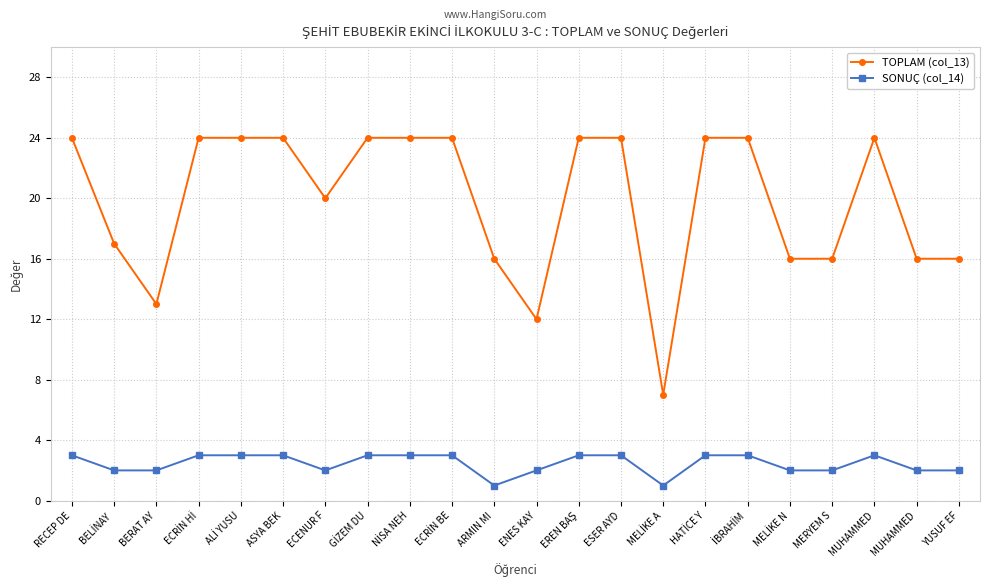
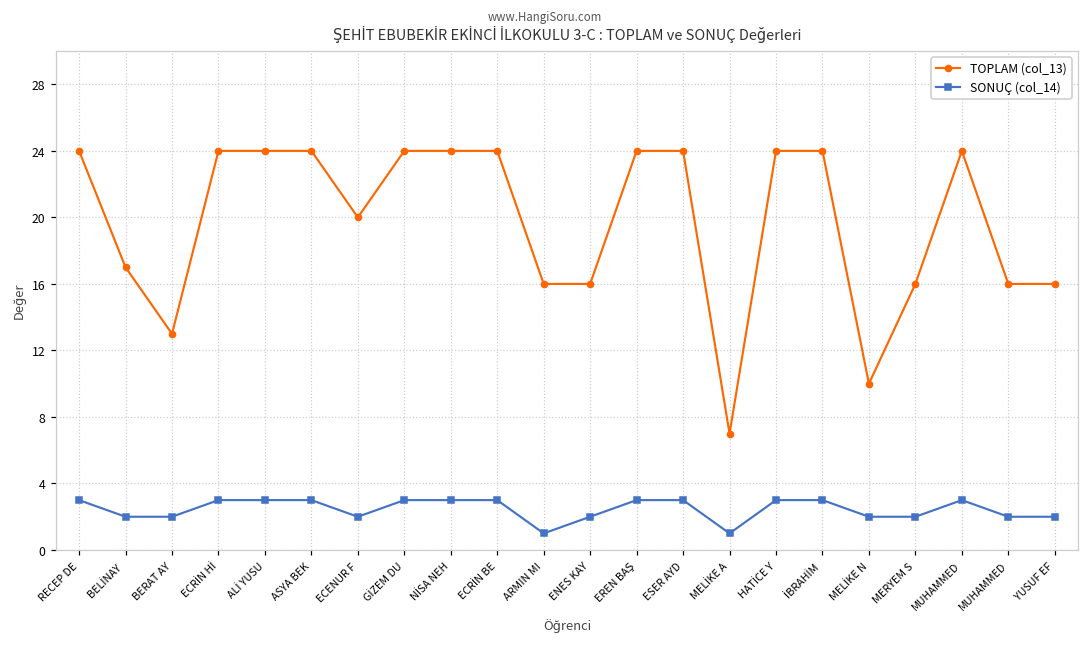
  {
    "TOPLAM (col_13)": {
      "RECEP DE": 24,
      "BELİNAY": 17,
      "BERAT AY": 13,
      "ECRİN Hİ": 24,
      "ALİ YUSU": 24,
      "ASYA BEK": 24,
      "ECENUR F": 20,
      "GİZEM DU": 24,
      "NİSA NEH": 24,
      "ECRİN BE": 24,
      "ARMIN MI": 16,
-     "ENES KAY": 12,
+     "ENES KAY": 16,
      "EREN BAŞ": 24,
      "ESER AYD": 24,
      "MELİKE A": 7,
      "HATİCE Y": 24,
      "İBRAHİM": 24,
-     "MELİKE N": 16,
+     "MELİKE N": 10,
      "MERYEM S": 16,
      "YUSUF EF": 16
    },
    "SONUÇ (col_14)": {
      "RECEP DE": 3,
      "BELİNAY": 2,
      "BERAT AY": 2,
      "ECRİN Hİ": 3,
      "ALİ YUSU": 3,
      "ASYA BEK": 3,
      "ECENUR F": 2,
      "GİZEM DU": 3,
      "NİSA NEH": 3,
      "ECRİN BE": 3,
      "ARMIN MI": 1,
      "ENES KAY": 2,
      "EREN BAŞ": 3,
      "ESER AYD": 3,
      "MELİKE A": 1,
      "HATİCE Y": 3,
      "İBRAHİM": 3,
      "MELİKE N": 2,
      "MERYEM S": 2,
      "YUSUF EF": 2
    }
  }
